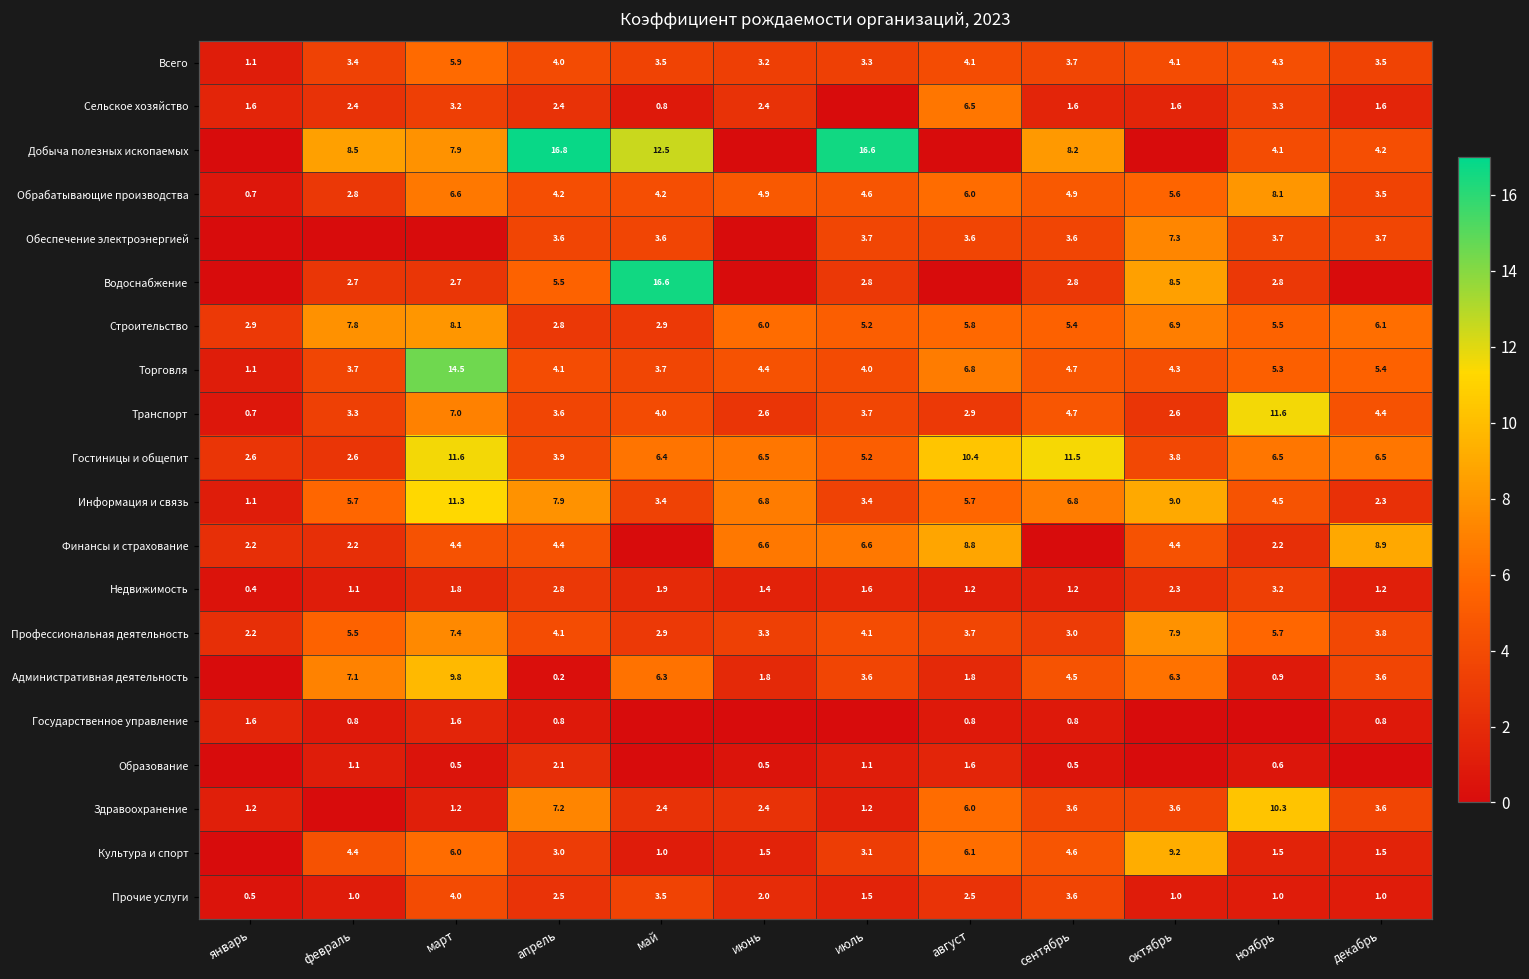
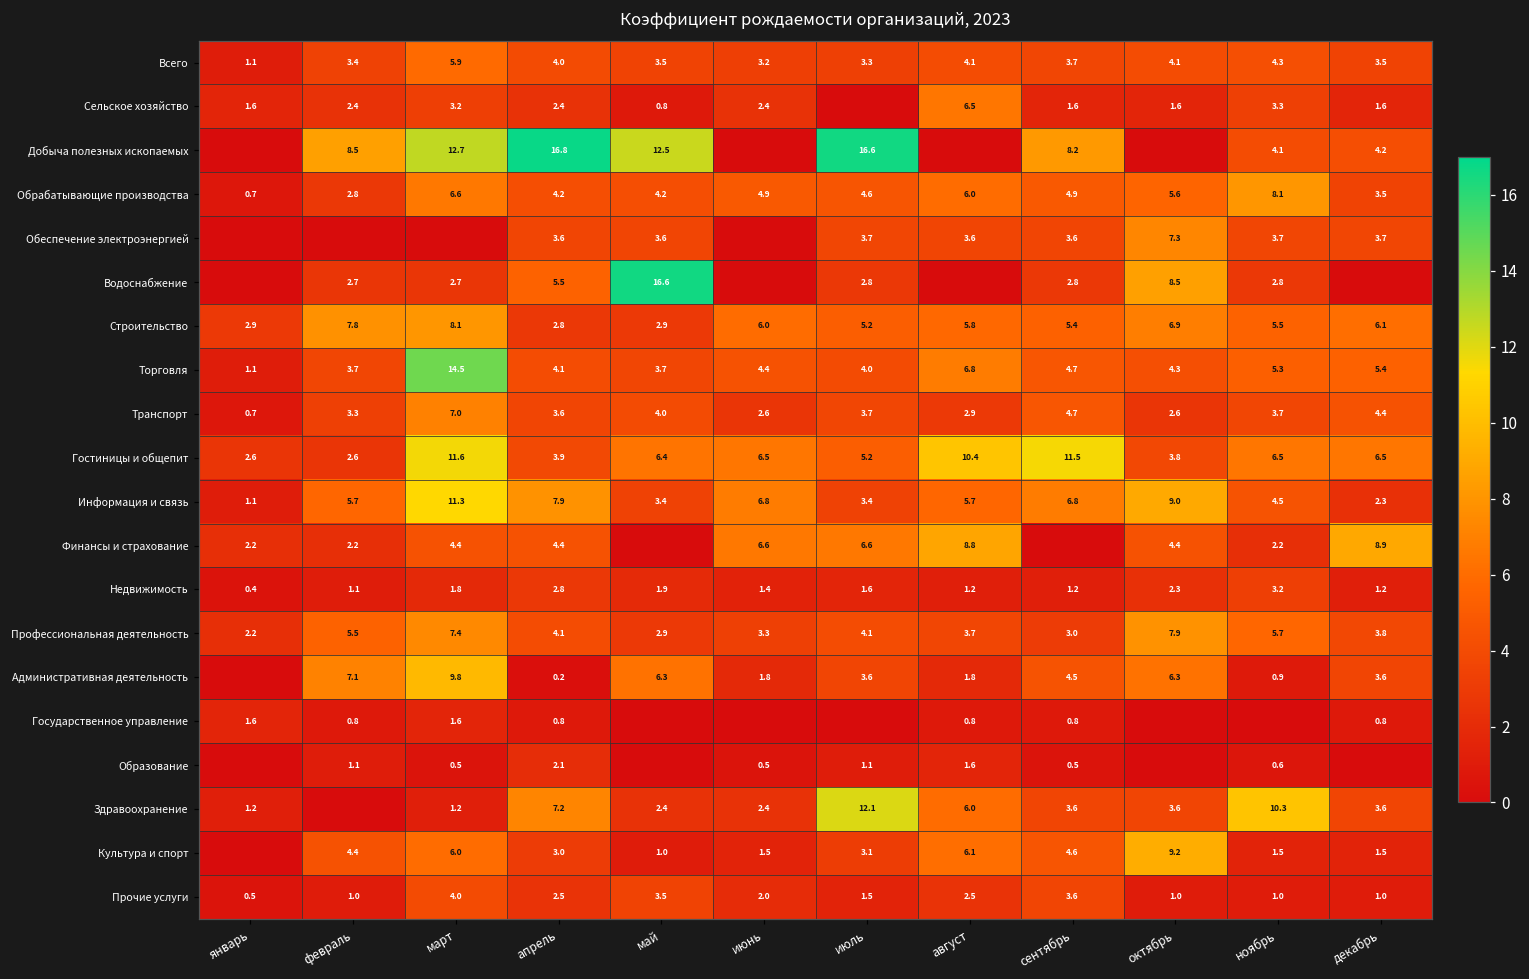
  {
    "Добыча полезных ископаемых": {
      "февраль": 8.5,
-     "март": 7.9,
+     "март": 12.7,
      "апрель": 16.8,
      "май": 12.5,
      "июль": 16.6,
      "сентябрь": 8.2,
      "ноябрь": 4.1,
      "декабрь": 4.2
    },
    "Транспорт": {
      "январь": 0.7,
      "февраль": 3.3,
      "март": 7.0,
      "апрель": 3.6,
      "май": 4.0,
      "июнь": 2.6,
      "июль": 3.7,
      "август": 2.9,
      "сентябрь": 4.7,
      "октябрь": 2.6,
-     "ноябрь": 11.6,
+     "ноябрь": 3.7,
      "декабрь": 4.4
    },
    "Здравоохранение": {
      "январь": 1.2,
      "март": 1.2,
      "апрель": 7.2,
      "май": 2.4,
      "июнь": 2.4,
-     "июль": 1.2,
+     "июль": 12.1,
      "август": 6.0,
      "сентябрь": 3.6,
      "октябрь": 3.6,
      "ноябрь": 10.3,
      "декабрь": 3.6
    }
  }
